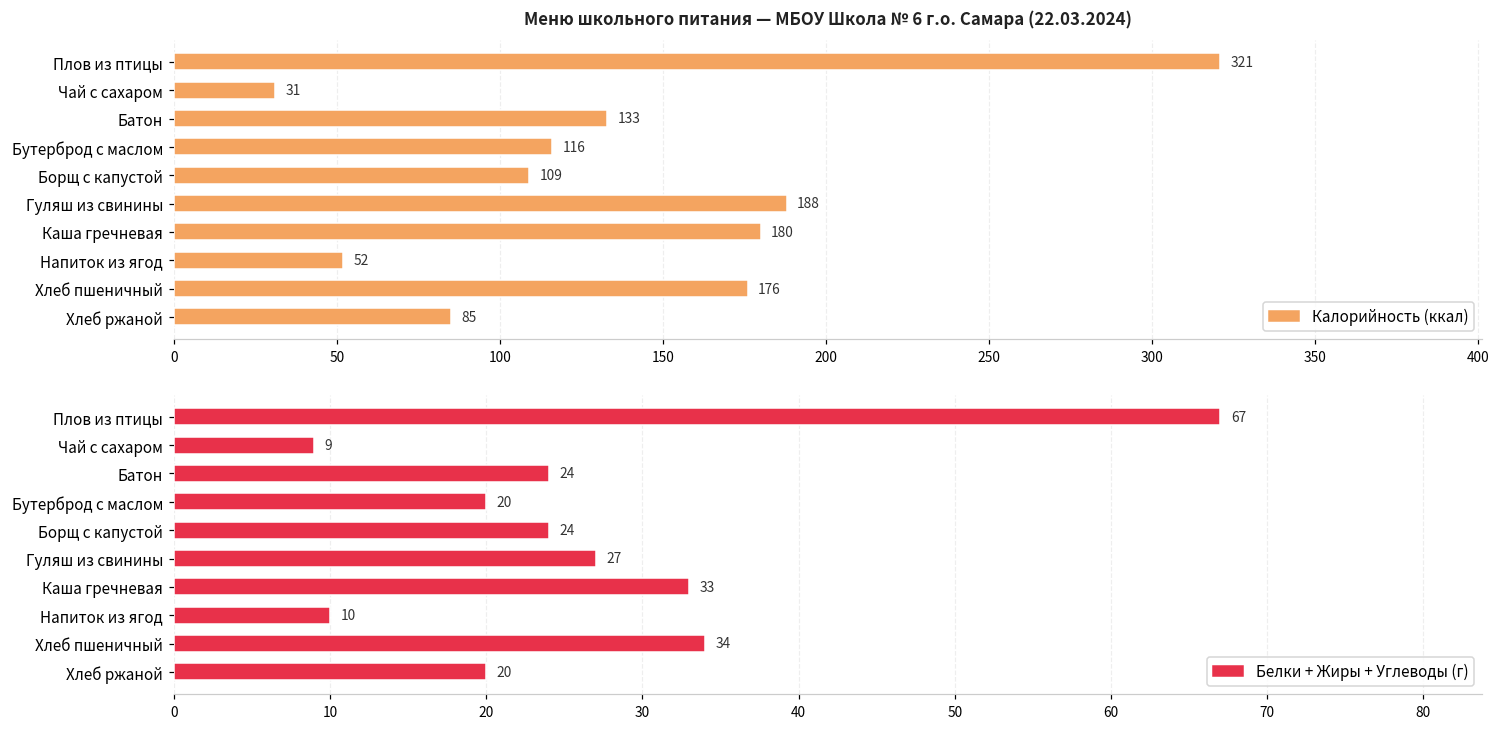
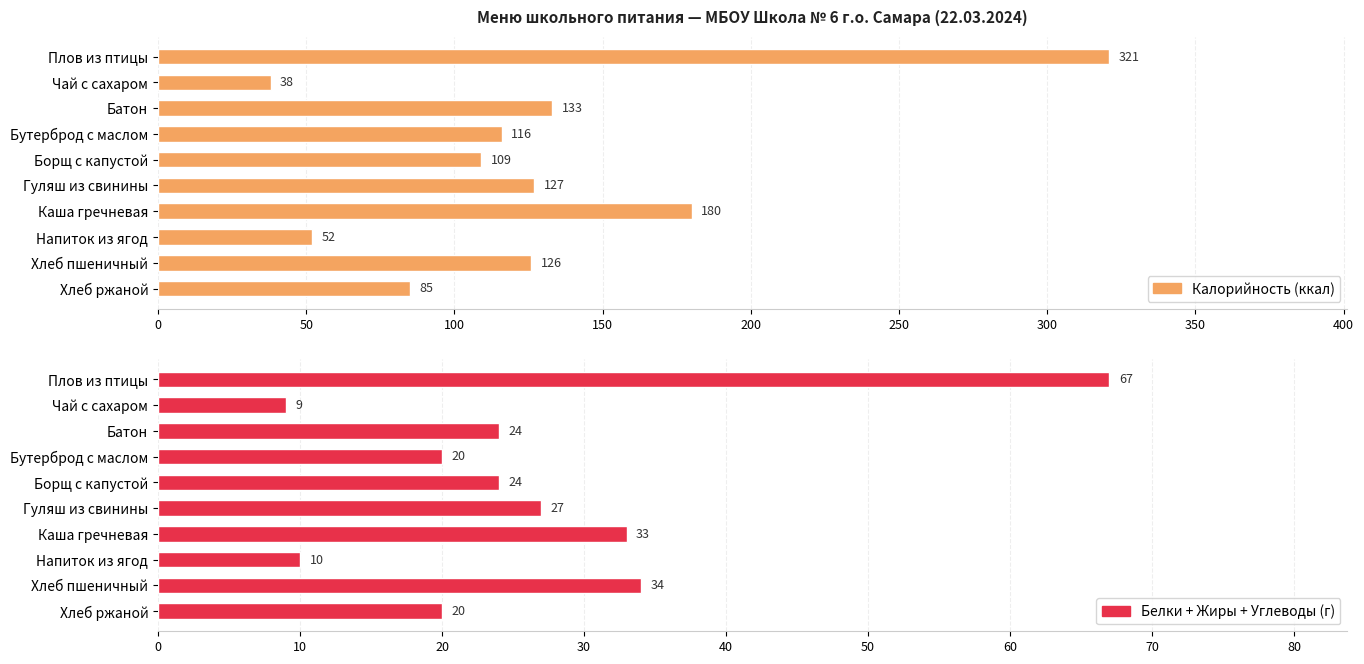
  {
    "Меню школьного питания — МБОУ Школа № 6 г.о. Самара (22.03.2024)": {
      "Плов из птицы": 321,
-     "Чай с сахаром": 31,
+     "Чай с сахаром": 38,
      "Батон": 133,
      "Бутерброд с маслом": 116,
      "Борщ с капустой": 109,
-     "Гуляш из свинины": 188,
+     "Гуляш из свинины": 127,
      "Каша гречневая": 180,
      "Напиток из ягод": 52,
-     "Хлеб пшеничный": 176,
+     "Хлеб пшеничный": 126,
      "Хлеб ржаной": 85
    }
  }
